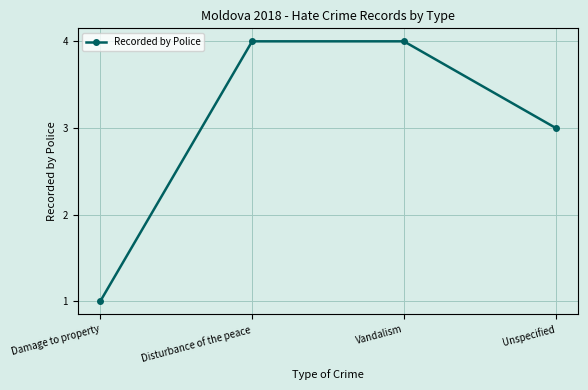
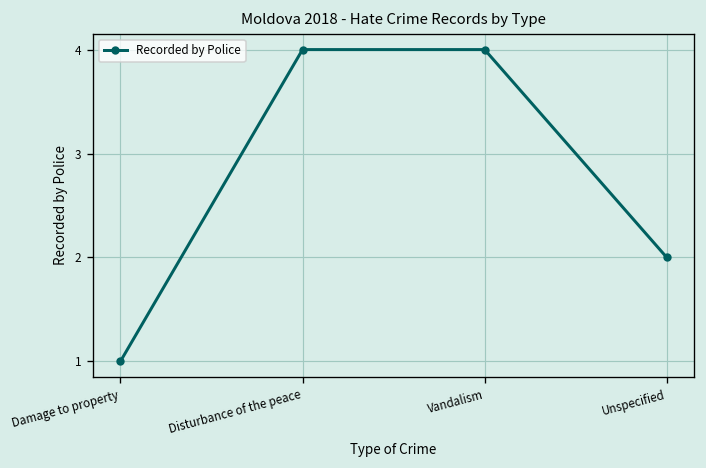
  {
    "Damage to property": 1,
    "Disturbance of the peace": 4,
    "Vandalism": 4,
-   "Unspecified": 3
+   "Unspecified": 2
  }
